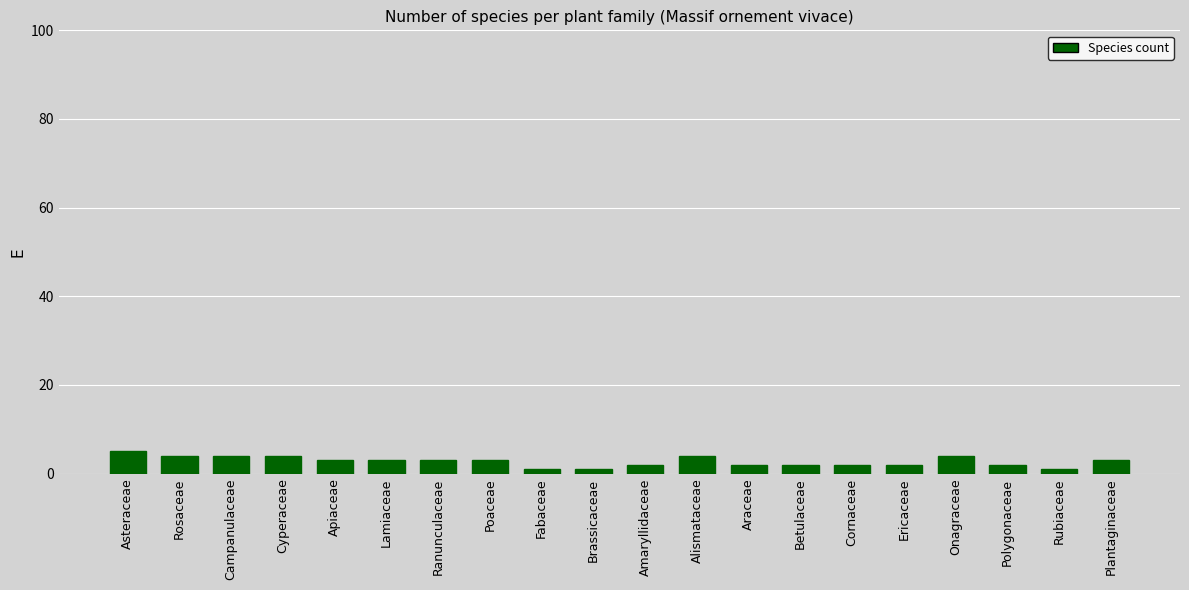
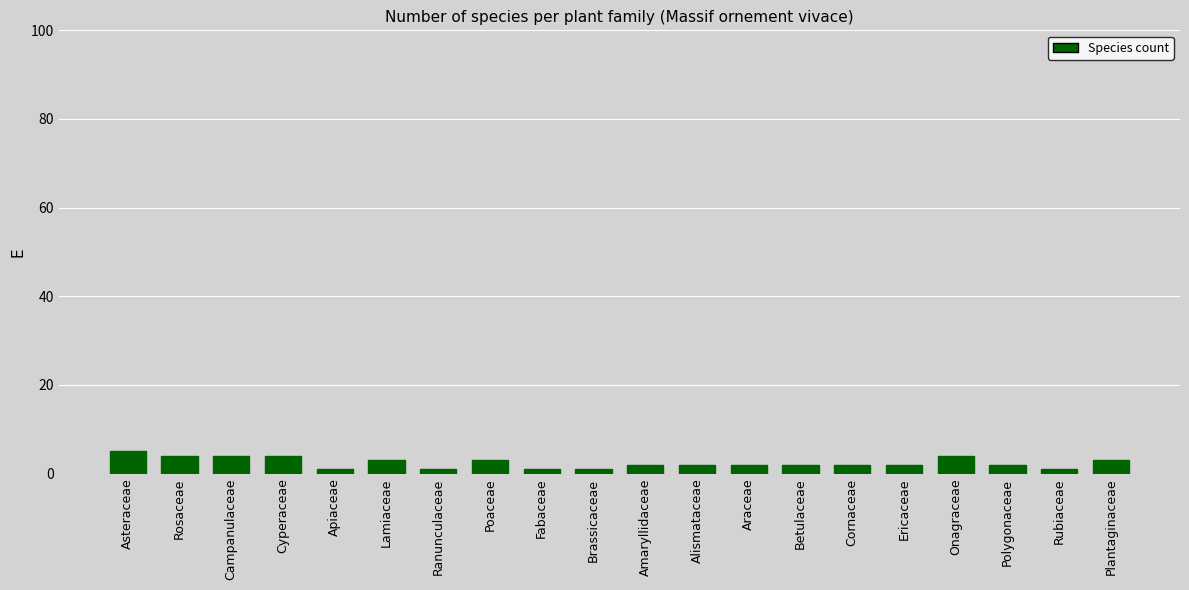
  {
    "Asteraceae": 5,
    "Rosaceae": 4,
    "Campanulaceae": 4,
    "Cyperaceae": 4,
-   "Apiaceae": 3,
+   "Apiaceae": 1,
    "Lamiaceae": 3,
-   "Ranunculaceae": 3,
+   "Ranunculaceae": 1,
    "Poaceae": 3,
    "Fabaceae": 1,
    "Brassicaceae": 1,
    "Amaryllidaceae": 2,
-   "Alismataceae": 4,
+   "Alismataceae": 2,
    "Araceae": 2,
    "Betulaceae": 2,
    "Cornaceae": 2,
    "Ericaceae": 2,
    "Onagraceae": 4,
    "Polygonaceae": 2,
    "Rubiaceae": 1,
    "Plantaginaceae": 3
  }
